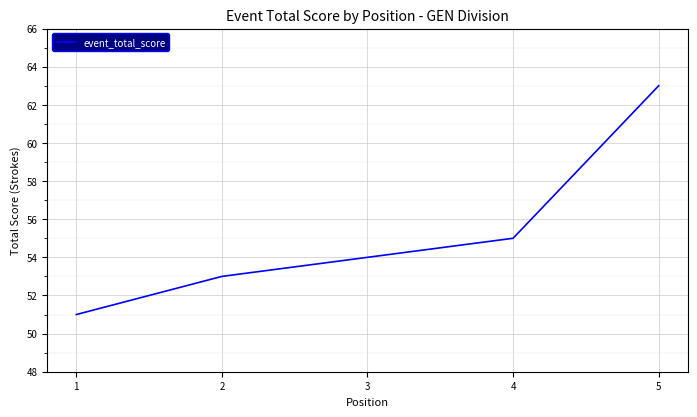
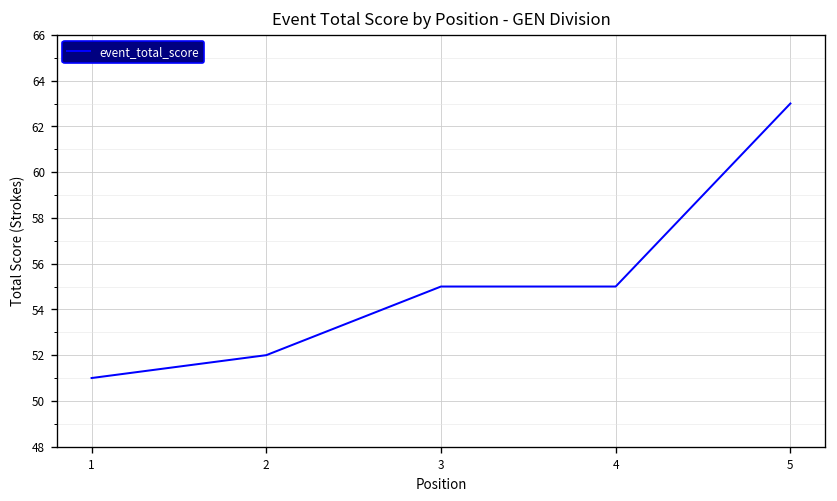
  {
    "1": 51,
-   "2": 53,
-   "3": 54,
+   "2": 52,
+   "3": 55,
    "4": 55,
    "5": 63
  }
